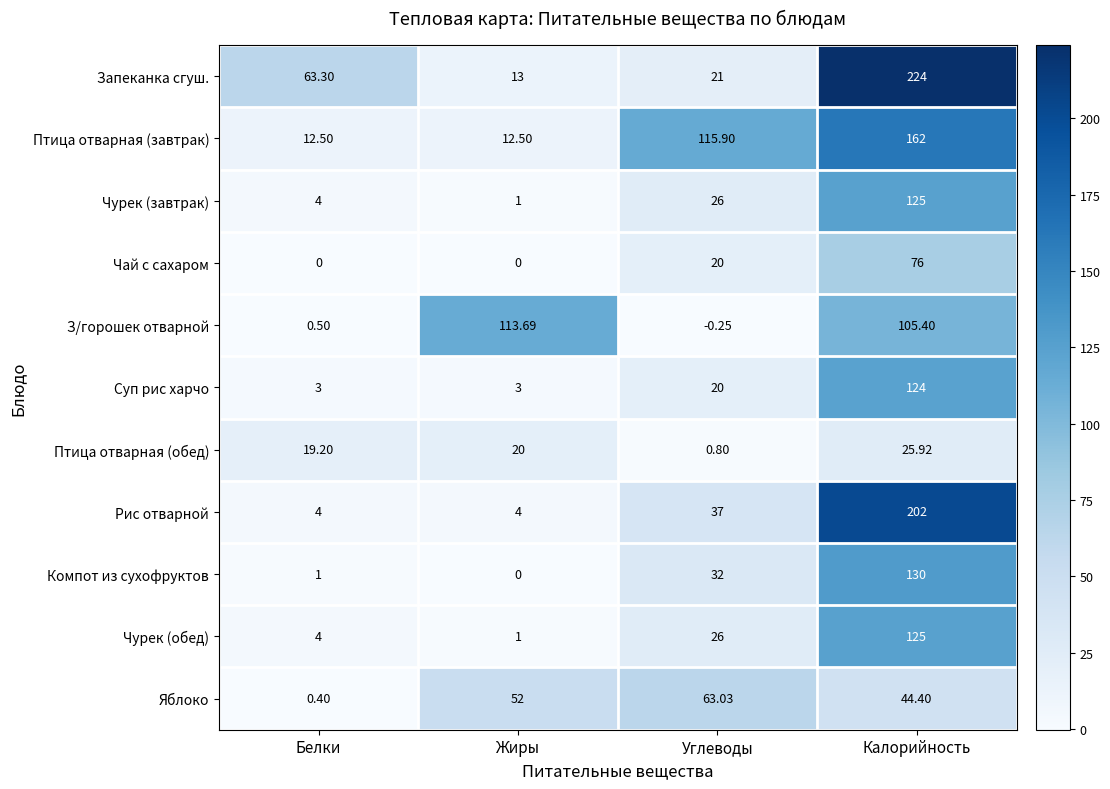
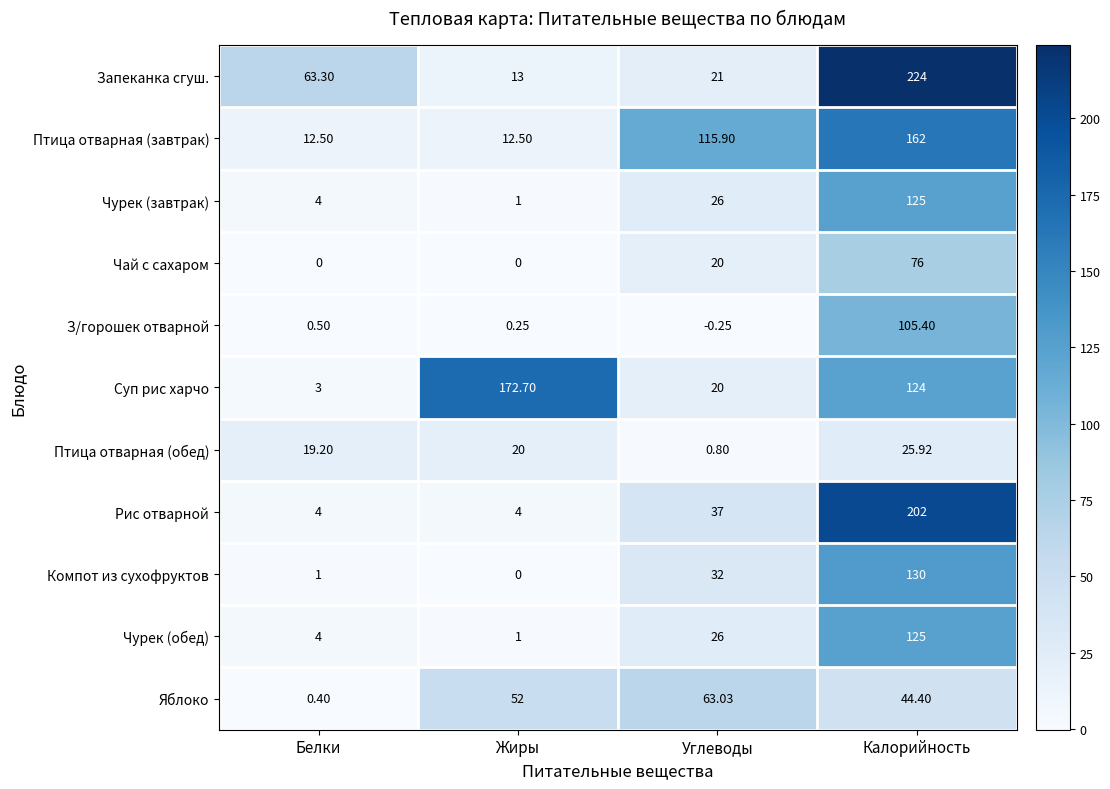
  {
    "Запеканка сгуш.": {
      "Белки": 63.30,
      "Жиры": 13,
      "Углеводы": 21,
      "Калорийность": 224
    },
    "Птица отварная (завтрак)": {
      "Белки": 12.50,
      "Жиры": 12.50,
      "Углеводы": 115.90,
      "Калорийность": 162
    },
    "Чурек (завтрак)": {
      "Белки": 4,
      "Жиры": 1,
      "Углеводы": 26,
      "Калорийность": 125
    },
    "Чай с сахаром": {
      "Белки": 0,
      "Жиры": 0,
      "Углеводы": 20,
      "Калорийность": 76
    },
    "З/горошек отварной": {
      "Белки": 0.50,
-     "Жиры": 113.69,
+     "Жиры": 0.25,
      "Углеводы": -0.25,
      "Калорийность": 105.40
    },
    "Суп рис харчо": {
      "Белки": 3,
-     "Жиры": 3,
+     "Жиры": 172.70,
      "Углеводы": 20,
      "Калорийность": 124
    },
    "Птица отварная (обед)": {
      "Белки": 19.20,
      "Жиры": 20,
      "Углеводы": 0.80,
      "Калорийность": 25.92
    },
    "Рис отварной": {
      "Белки": 4,
      "Жиры": 4,
      "Углеводы": 37,
      "Калорийность": 202
    },
    "Компот из сухофруктов": {
      "Белки": 1,
      "Жиры": 0,
      "Углеводы": 32,
      "Калорийность": 130
    },
    "Чурек (обед)": {
      "Белки": 4,
      "Жиры": 1,
      "Углеводы": 26,
      "Калорийность": 125
    },
    "Яблоко": {
      "Белки": 0.40,
      "Жиры": 52,
      "Углеводы": 63.03,
      "Калорийность": 44.40
    }
  }
